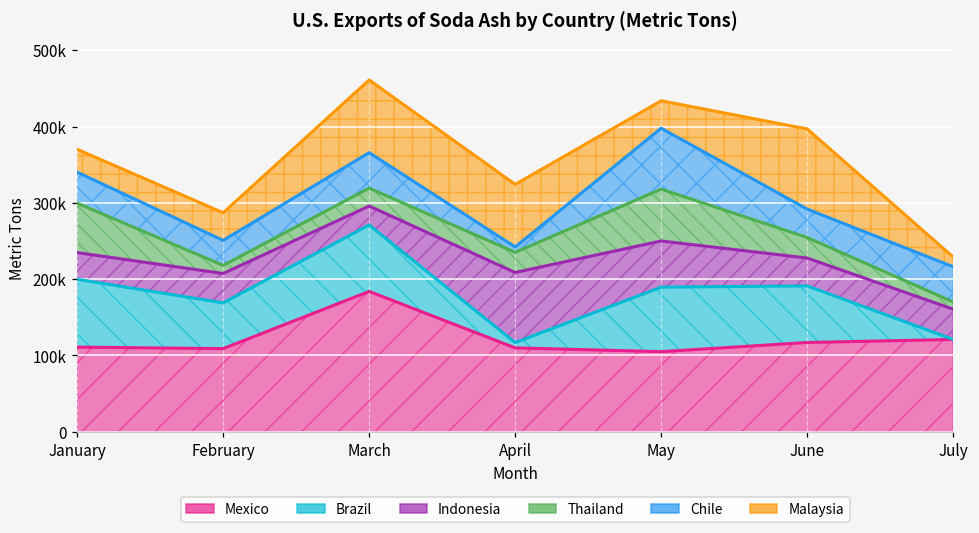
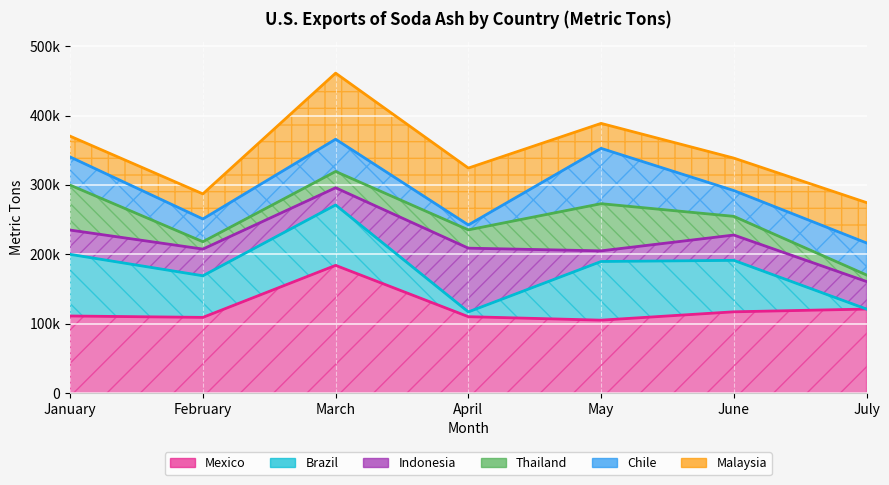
  {
    "Mexico": {
      "January": 110000,
      "February": 110000,
      "March": 180000,
      "April": 110000,
      "May": 110000,
      "June": 120000
    },
    "Indonesia": {
      "January": 40000,
      "February": 40000,
      "March": 20000,
      "April": 90000,
-     "May": 60000,
+     "May": 20000,
      "June": 40000,
      "July": 40000
    },
    "Thailand": {
      "January": 60000,
      "February": 10000,
      "March": 20000,
      "April": 30000,
      "May": 70000,
      "June": 30000,
      "July": 10000
    },
    "Malaysia": {
      "January": 30000,
      "February": 40000,
      "March": 100000,
      "April": 80000,
      "May": 40000,
-     "June": 110000,
-     "July": 10000
+     "June": 50000,
+     "July": 60000
    }
  }
